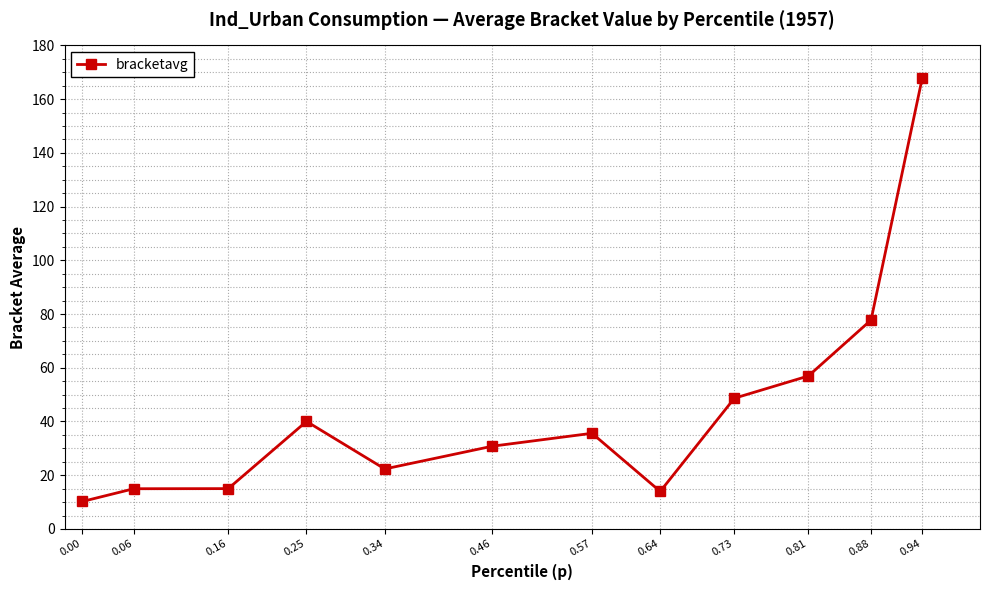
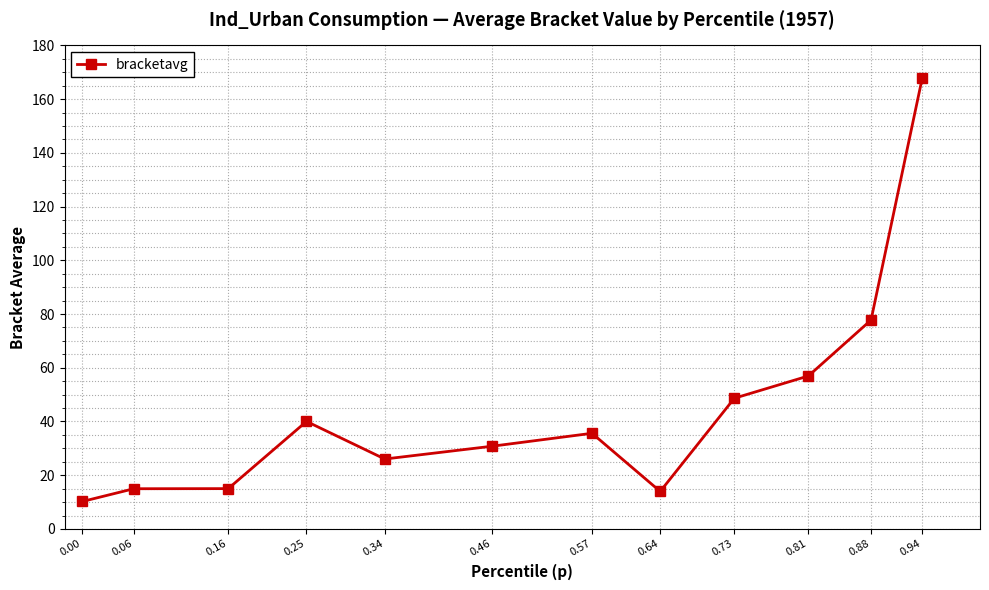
  {
    "0.00": 10,
    "0.06": 15,
    "0.16": 15,
    "0.25": 40,
-   "0.34": 22,
+   "0.34": 26,
    "0.46": 31,
    "0.57": 36,
    "0.64": 14,
    "0.73": 49,
    "0.81": 57,
    "0.88": 78,
    "0.94": 168
  }
